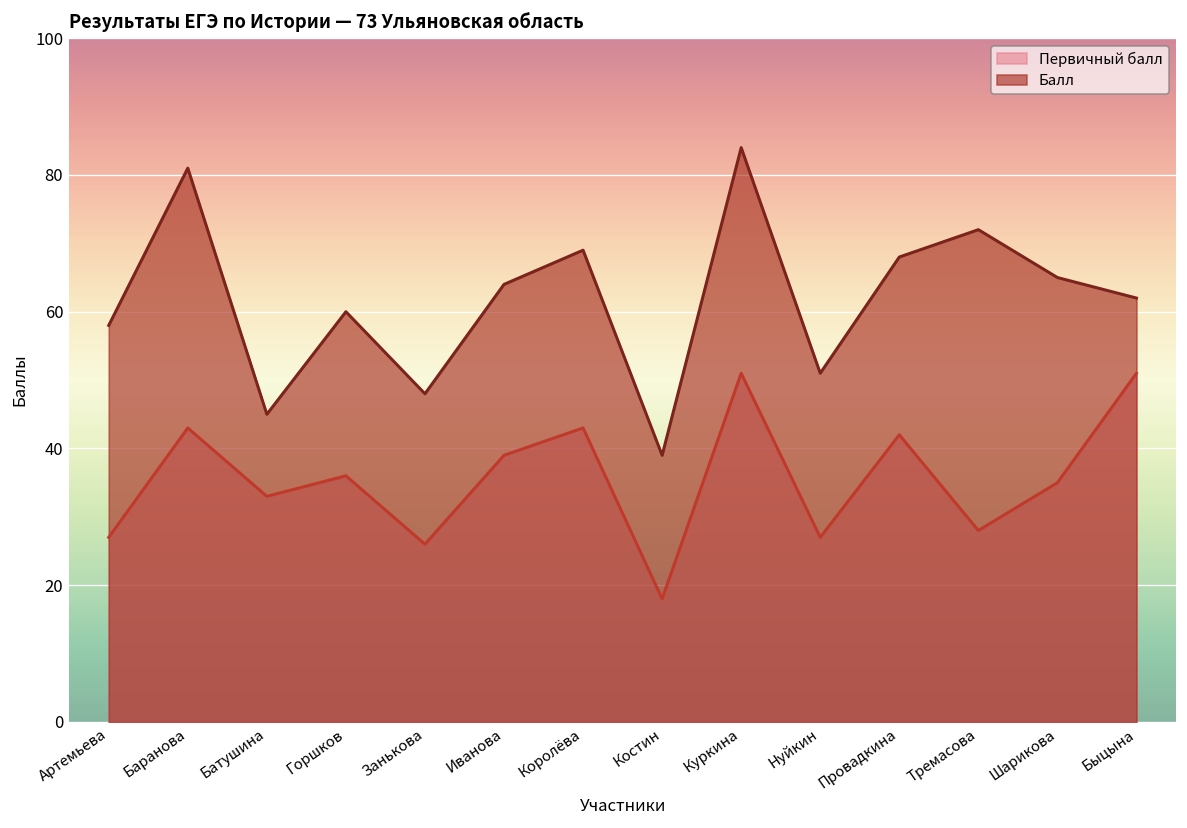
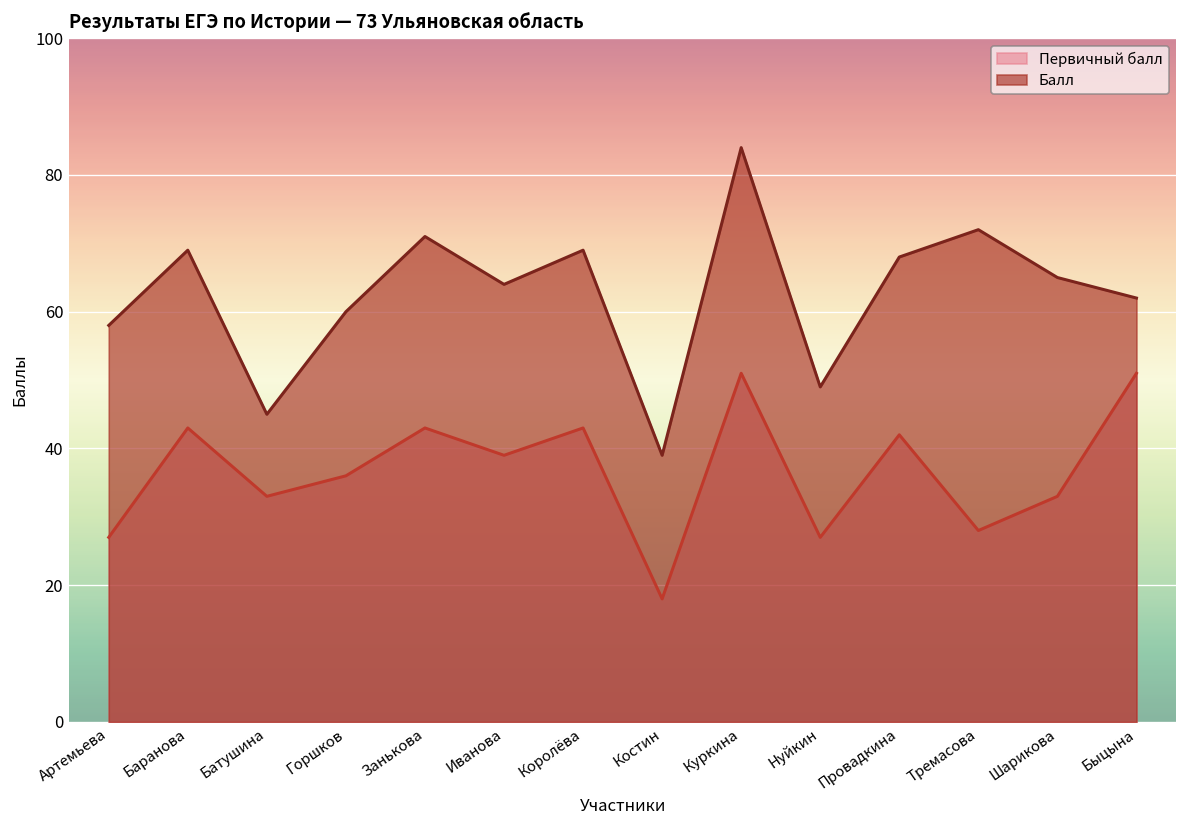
  {
    "Первичный балл": {
      "Артемьева": 27,
      "Баранова": 43,
      "Батушина": 33,
      "Горшков": 36,
-     "Занькова": 26,
+     "Занькова": 43,
      "Иванова": 39,
      "Королёва": 43,
      "Костин": 18,
      "Куркина": 51,
      "Нуйкин": 27,
      "Провадкина": 42,
      "Тремасова": 28,
-     "Шарикова": 35,
+     "Шарикова": 33,
      "Быцына": 51
    },
    "Балл": {
      "Артемьева": 58,
-     "Баранова": 81,
+     "Баранова": 69,
      "Батушина": 45,
      "Горшков": 60,
-     "Занькова": 48,
+     "Занькова": 71,
      "Иванова": 64,
      "Королёва": 69,
      "Костин": 39,
      "Куркина": 84,
-     "Нуйкин": 51,
+     "Нуйкин": 49,
      "Провадкина": 68,
      "Тремасова": 72,
      "Шарикова": 65,
      "Быцына": 62
    }
  }
